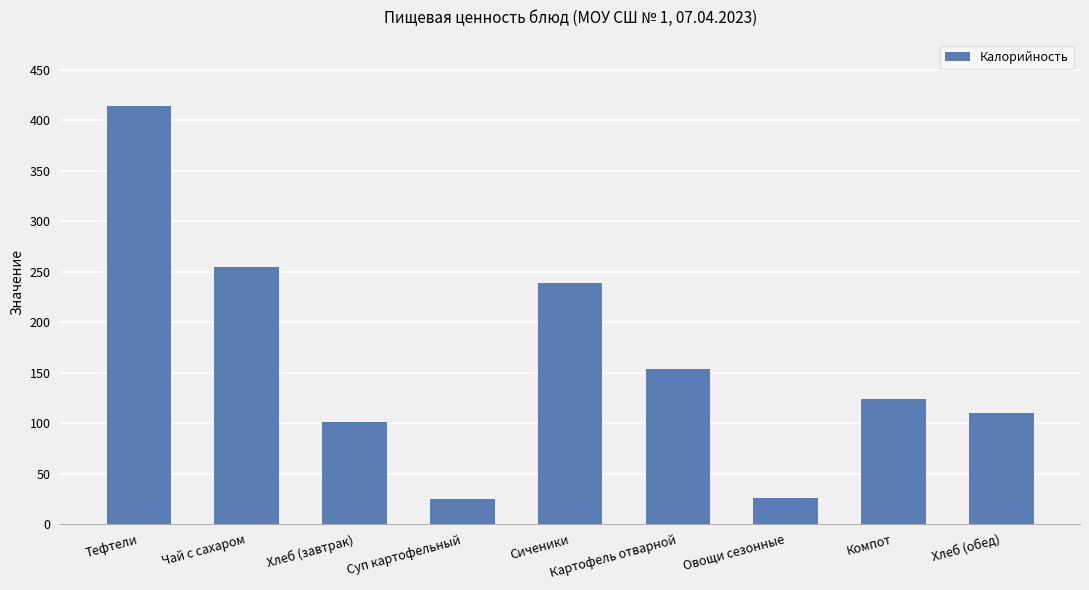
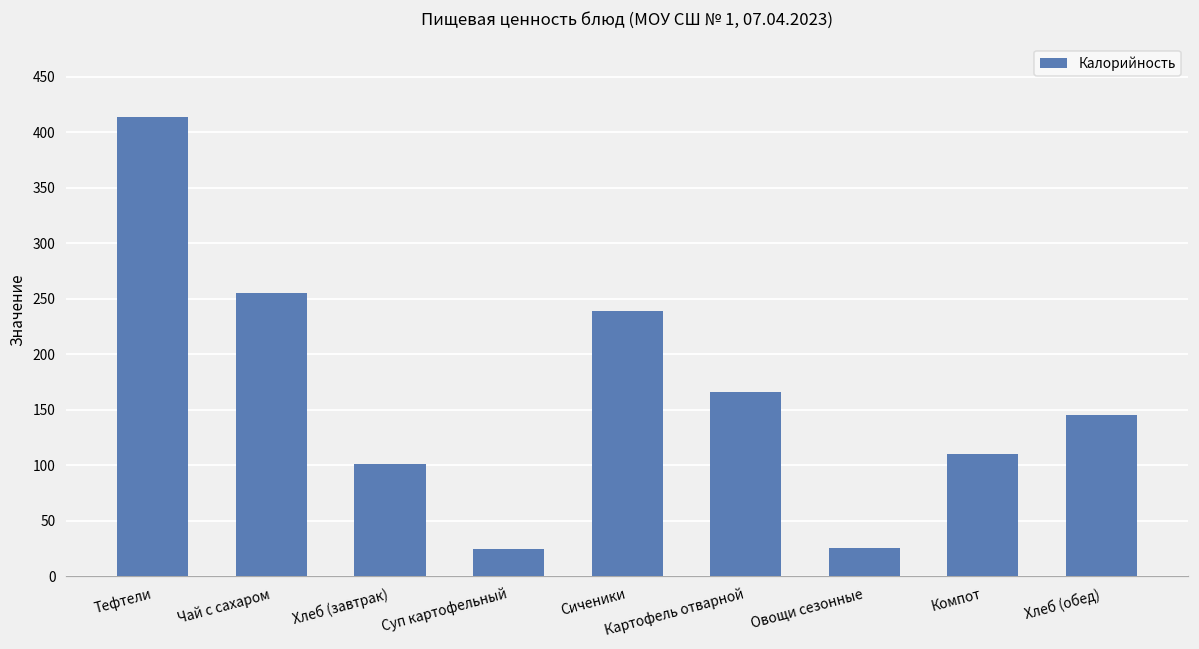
  {
    "Тефтели": 414,
    "Чай с сахаром": 255,
    "Хлеб (завтрак)": 101,
    "Суп картофельный": 25,
    "Сиченики": 239,
-   "Картофель отварной": 154,
+   "Картофель отварной": 166,
    "Овощи сезонные": 26,
-   "Компот": 124,
-   "Хлеб (обед)": 110
+   "Компот": 110,
+   "Хлеб (обед)": 145
  }
